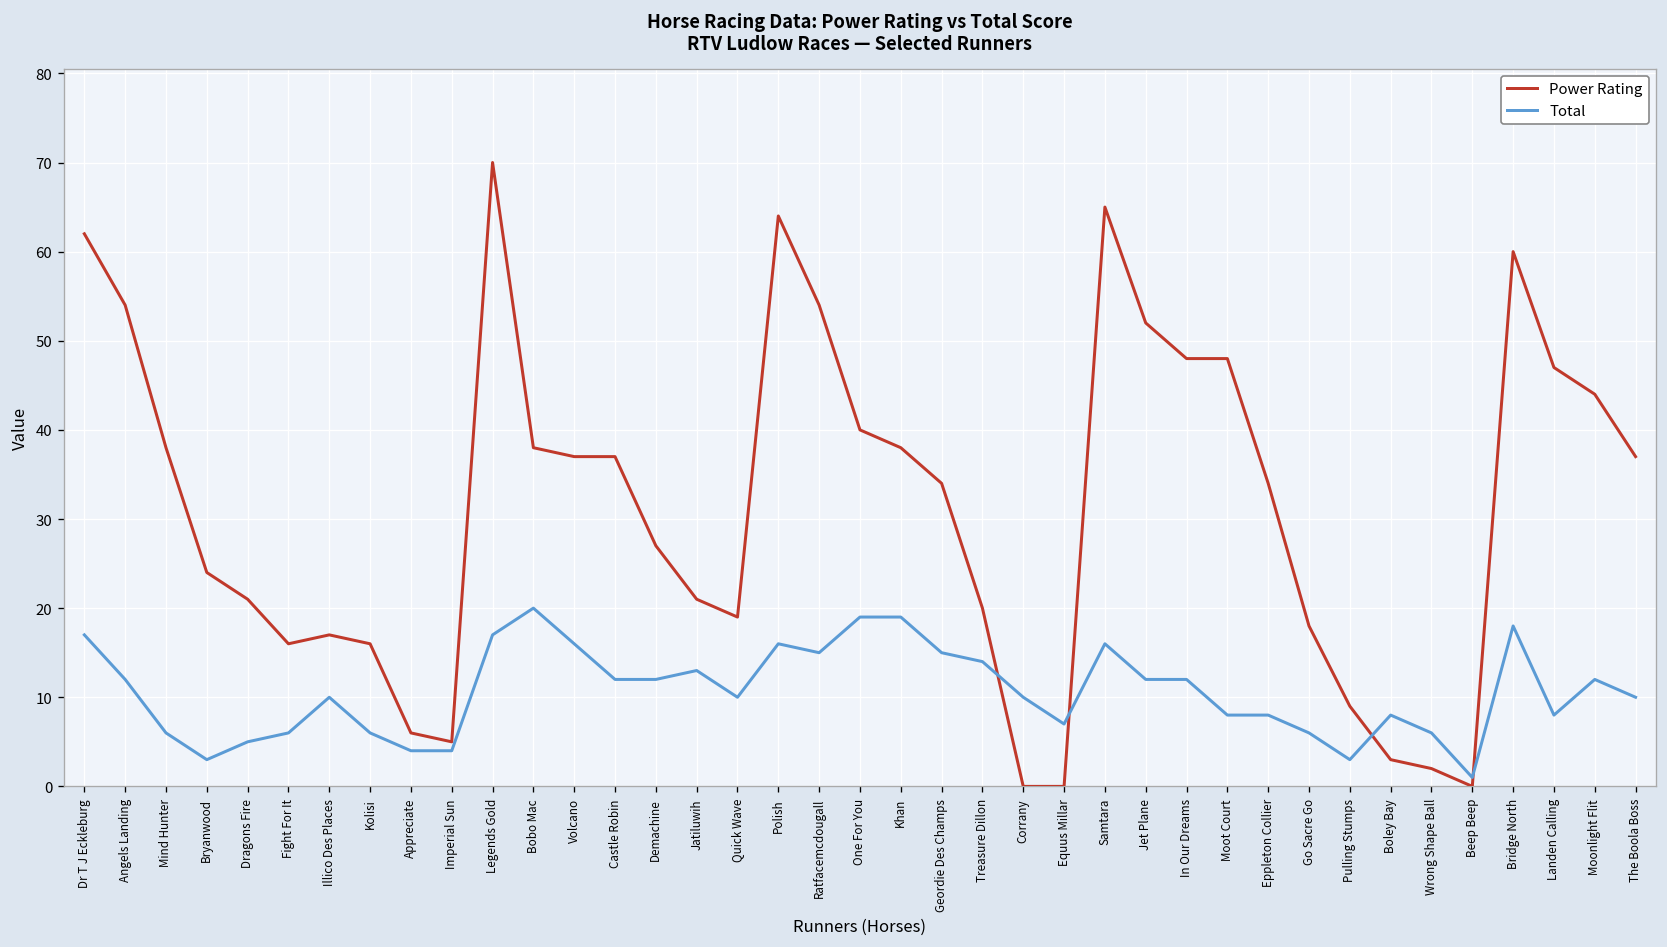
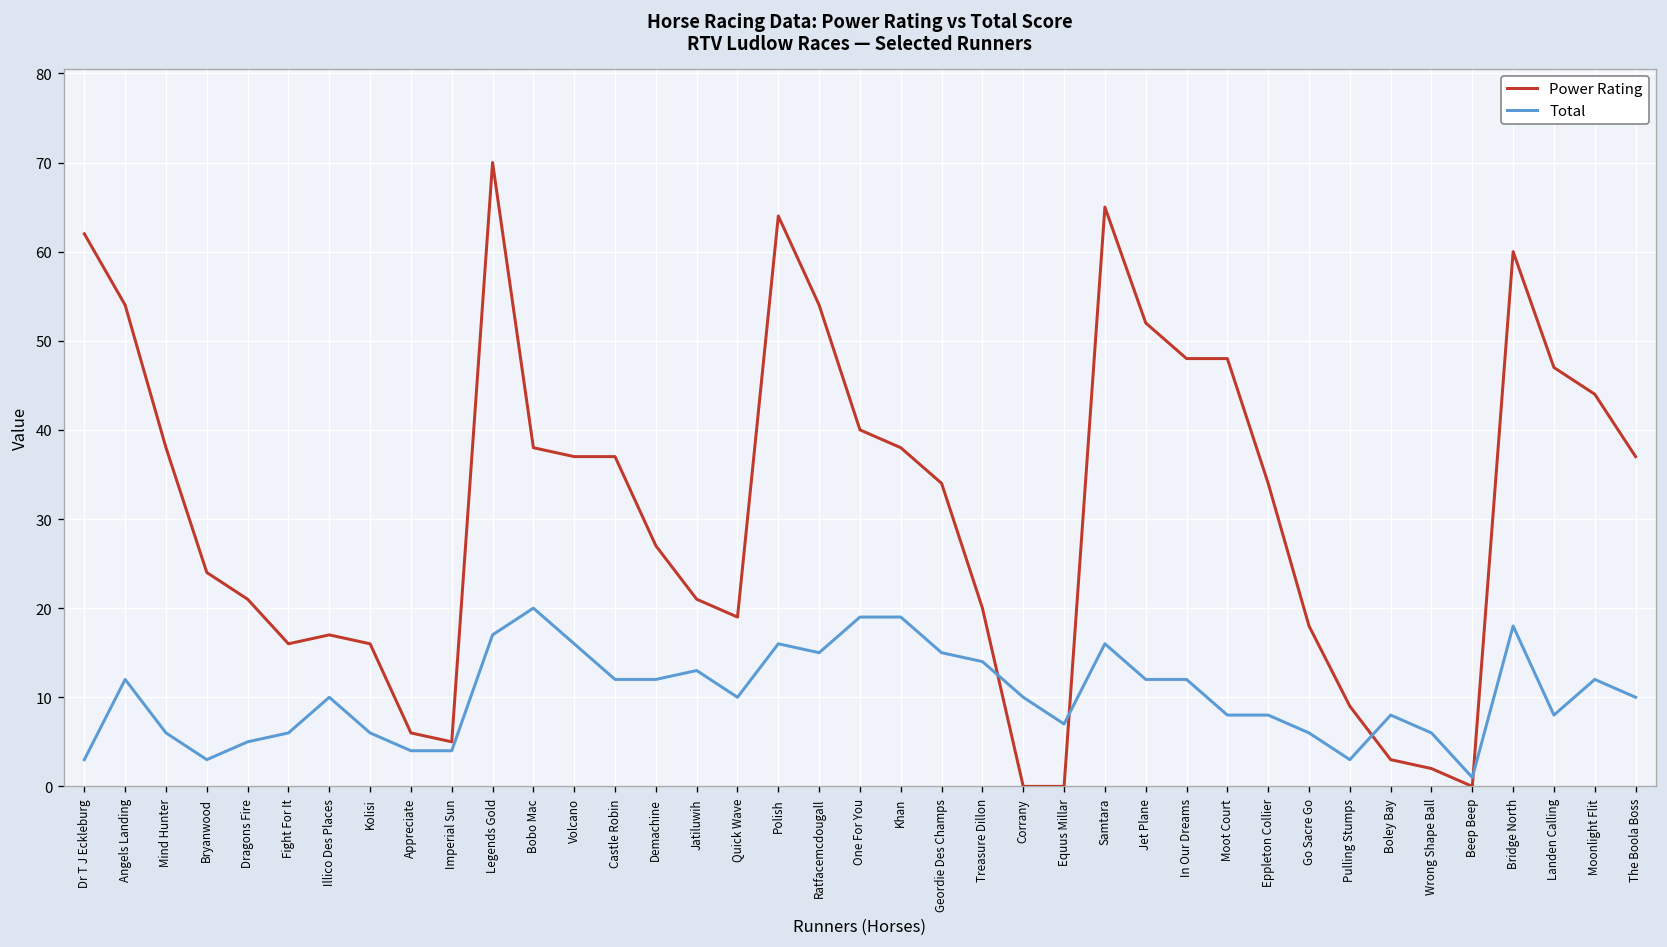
  {
    "Power Rating": {
      "Dr T J Eckleburg": 62,
      "Angels Landing": 54,
      "Mind Hunter": 38,
      "Bryanwood": 24,
      "Dragons Fire": 21,
      "Fight For It": 16,
      "Illico Des Places": 17,
      "Kolisi": 16,
      "Appreciate": 6,
      "Imperial Sun": 5,
      "Legends Gold": 70,
      "Bobo Mac": 38,
      "Volcano": 37,
      "Castle Robin": 37,
      "Demachine": 27,
      "Jatiluwih": 21,
      "Quick Wave": 19,
      "Polish": 64,
      "Ratfacemcdougall": 54,
      "One For You": 40,
      "Khan": 38,
      "Geordie Des Champs": 34,
      "Treasure Dillon": 20,
      "Corrany": 0,
      "Equus Millar": 0,
      "Samtara": 65,
      "Jet Plane": 52,
      "In Our Dreams": 48,
      "Moot Court": 48,
      "Eppleton Collier": 34,
      "Go Sacre Go": 18,
      "Pulling Stumps": 9,
      "Boley Bay": 3,
      "Wrong Shape Ball": 2,
      "Beep Beep": 0,
      "Bridge North": 60,
      "Landen Calling": 47,
      "Moonlight Flit": 44,
      "The Boola Boss": 37
    },
    "Total": {
-     "Dr T J Eckleburg": 17,
+     "Dr T J Eckleburg": 3,
      "Angels Landing": 12,
      "Mind Hunter": 6,
      "Bryanwood": 3,
      "Dragons Fire": 5,
      "Fight For It": 6,
      "Illico Des Places": 10,
      "Kolisi": 6,
      "Appreciate": 4,
      "Imperial Sun": 4,
      "Legends Gold": 17,
      "Bobo Mac": 20,
      "Volcano": 16,
      "Castle Robin": 12,
      "Demachine": 12,
      "Jatiluwih": 13,
      "Quick Wave": 10,
      "Polish": 16,
      "Ratfacemcdougall": 15,
      "One For You": 19,
      "Khan": 19,
      "Geordie Des Champs": 15,
      "Treasure Dillon": 14,
      "Corrany": 10,
      "Equus Millar": 7,
      "Samtara": 16,
      "Jet Plane": 12,
      "In Our Dreams": 12,
      "Moot Court": 8,
      "Eppleton Collier": 8,
      "Go Sacre Go": 6,
      "Pulling Stumps": 3,
      "Boley Bay": 8,
      "Wrong Shape Ball": 6,
      "Beep Beep": 1,
      "Bridge North": 18,
      "Landen Calling": 8,
      "Moonlight Flit": 12,
      "The Boola Boss": 10
    }
  }
